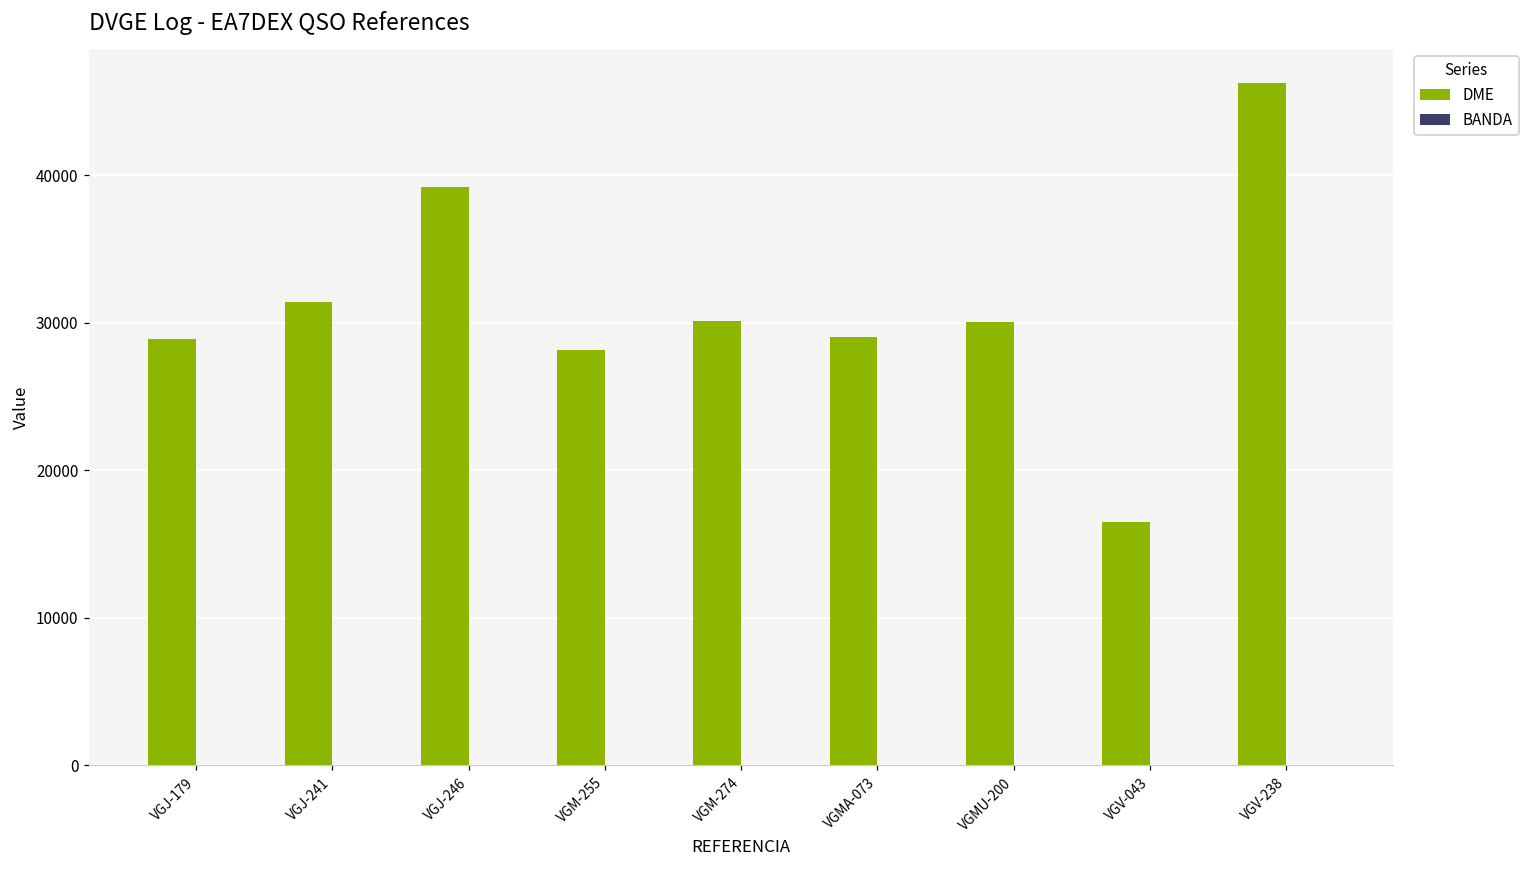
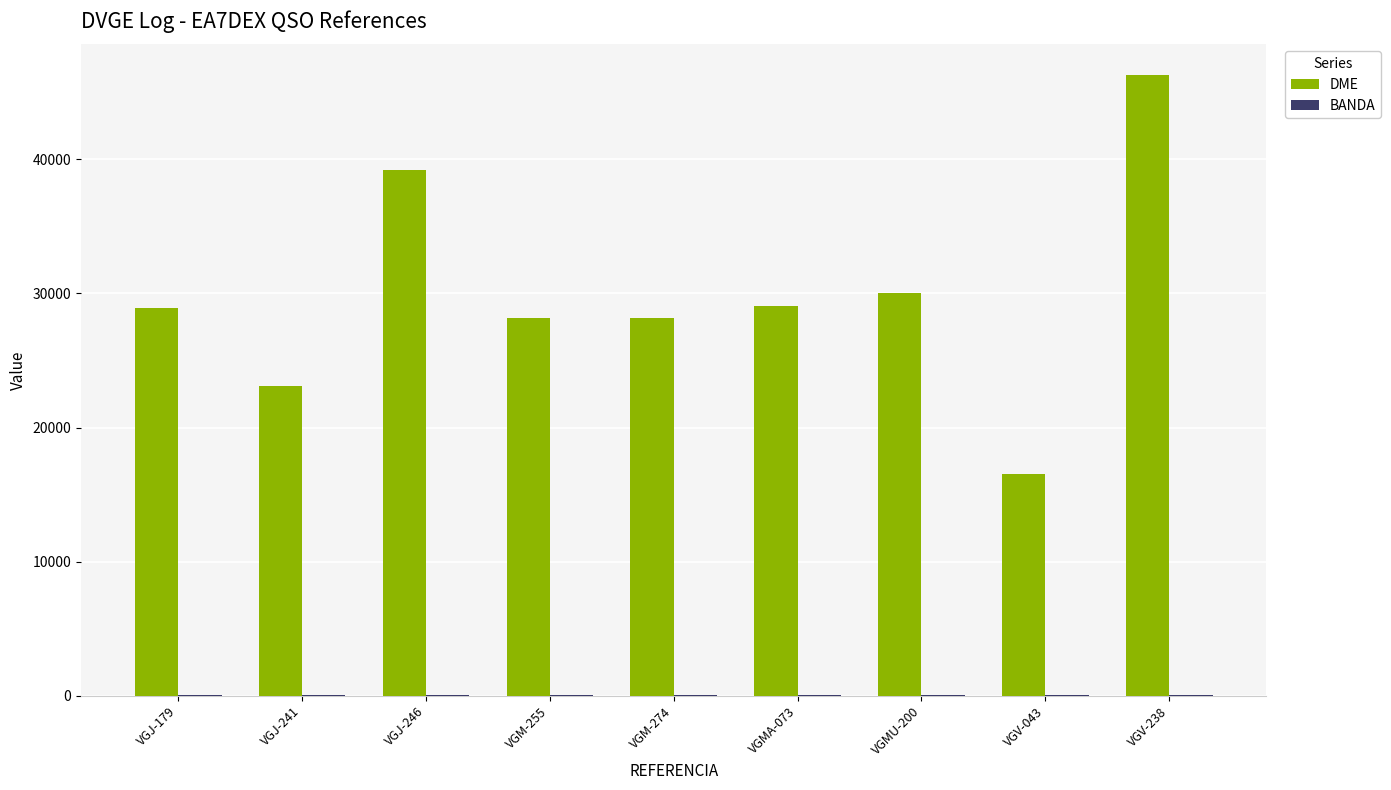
  {
    "DME": {
      "VGJ-179": 28900,
-     "VGJ-241": 31400,
+     "VGJ-241": 23100,
      "VGJ-246": 39200,
      "VGM-255": 28200,
-     "VGM-274": 30100,
+     "VGM-274": 28200,
      "VGMA-073": 29000,
      "VGMU-200": 30000,
      "VGV-043": 16500,
      "VGV-238": 46300
    }
  }
